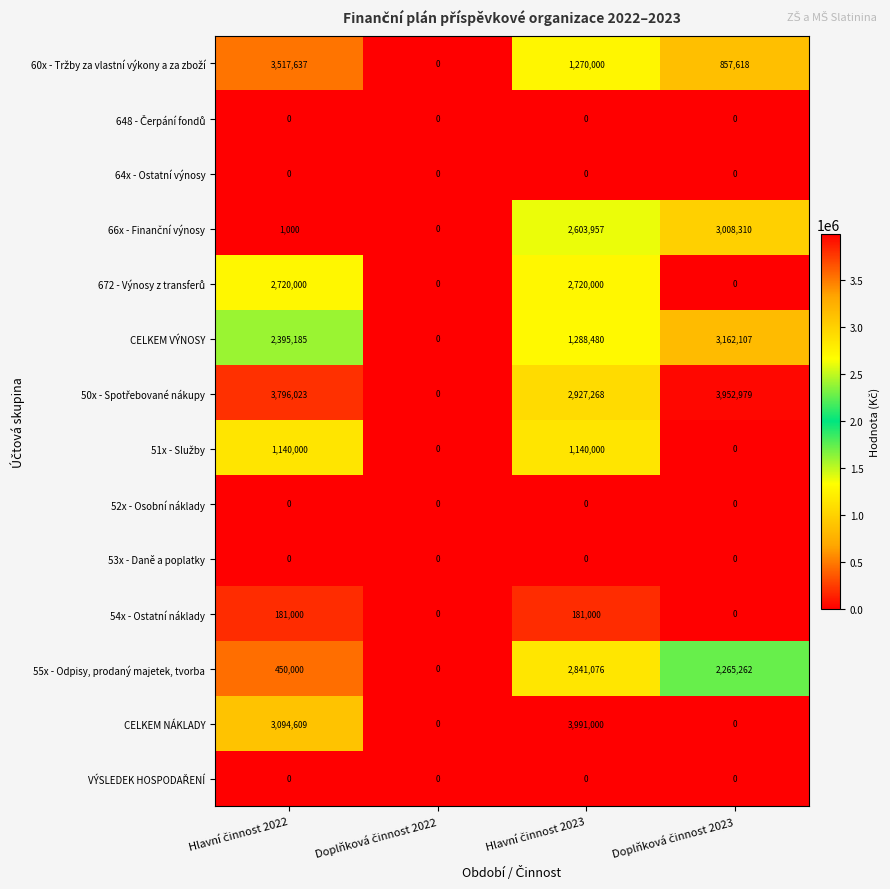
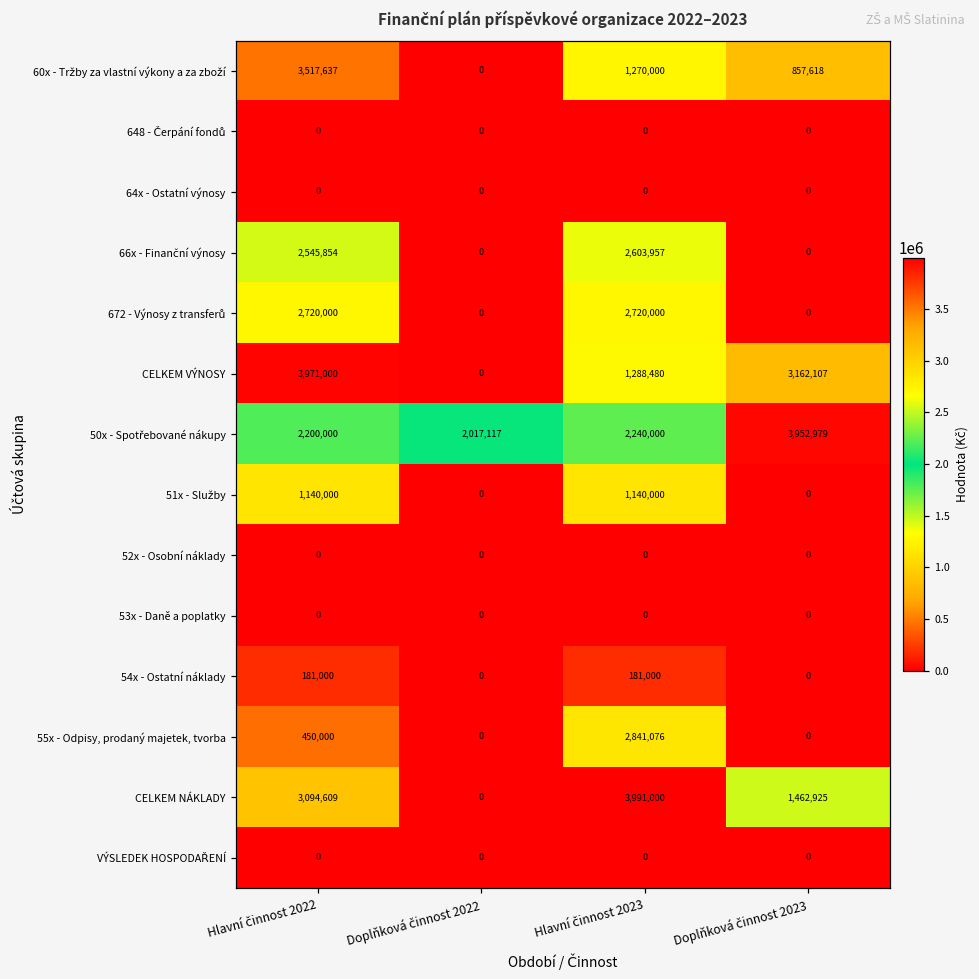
  {
    "60x - Tržby za vlastní výkony a za zboží": {
      "Hlavní činnost 2022": "3,517,637",
      "Doplňková činnost 2022": "0",
      "Hlavní činnost 2023": "1,270,000",
      "Doplňková činnost 2023": "857,618"
    },
    "648 - Čerpání fondů": {
      "Hlavní činnost 2022": "0",
      "Doplňková činnost 2022": "0",
      "Hlavní činnost 2023": "0",
      "Doplňková činnost 2023": "0"
    },
    "64x - Ostatní výnosy": {
      "Hlavní činnost 2022": "0",
      "Doplňková činnost 2022": "0",
      "Hlavní činnost 2023": "0",
      "Doplňková činnost 2023": "0"
    },
    "66x - Finanční výnosy": {
-     "Hlavní činnost 2022": "1,000",
+     "Hlavní činnost 2022": "2,545,854",
      "Doplňková činnost 2022": "0",
      "Hlavní činnost 2023": "2,603,957",
-     "Doplňková činnost 2023": "3,008,310"
+     "Doplňková činnost 2023": "0"
    },
    "672 - Výnosy z transferů": {
      "Hlavní činnost 2022": "2,720,000",
      "Doplňková činnost 2022": "0",
      "Hlavní činnost 2023": "2,720,000",
      "Doplňková činnost 2023": "0"
    },
    "CELKEM VÝNOSY": {
-     "Hlavní činnost 2022": "2,395,185",
+     "Hlavní činnost 2022": "3,971,000",
      "Doplňková činnost 2022": "0",
      "Hlavní činnost 2023": "1,288,480",
      "Doplňková činnost 2023": "3,162,107"
    },
    "50x - Spotřebované nákupy": {
-     "Hlavní činnost 2022": "3,796,023",
-     "Doplňková činnost 2022": "0",
-     "Hlavní činnost 2023": "2,927,268",
+     "Hlavní činnost 2022": "2,200,000",
+     "Doplňková činnost 2022": "2,017,117",
+     "Hlavní činnost 2023": "2,240,000",
      "Doplňková činnost 2023": "3,952,979"
    },
    "51x - Služby": {
      "Hlavní činnost 2022": "1,140,000",
      "Doplňková činnost 2022": "0",
      "Hlavní činnost 2023": "1,140,000",
      "Doplňková činnost 2023": "0"
    },
    "52x - Osobní náklady": {
      "Hlavní činnost 2022": "0",
      "Doplňková činnost 2022": "0",
      "Hlavní činnost 2023": "0",
      "Doplňková činnost 2023": "0"
    },
    "53x - Daně a poplatky": {
      "Hlavní činnost 2022": "0",
      "Doplňková činnost 2022": "0",
      "Hlavní činnost 2023": "0",
      "Doplňková činnost 2023": "0"
    },
    "54x - Ostatní náklady": {
      "Hlavní činnost 2022": "181,000",
      "Doplňková činnost 2022": "0",
      "Hlavní činnost 2023": "181,000",
      "Doplňková činnost 2023": "0"
    },
    "55x - Odpisy, prodaný majetek, tvorba": {
      "Hlavní činnost 2022": "450,000",
      "Doplňková činnost 2022": "0",
      "Hlavní činnost 2023": "2,841,076",
-     "Doplňková činnost 2023": "2,265,262"
+     "Doplňková činnost 2023": "0"
    },
    "CELKEM NÁKLADY": {
      "Hlavní činnost 2022": "3,094,609",
      "Doplňková činnost 2022": "0",
      "Hlavní činnost 2023": "3,991,000",
-     "Doplňková činnost 2023": "0"
+     "Doplňková činnost 2023": "1,462,925"
    },
    "VÝSLEDEK HOSPODAŘENÍ": {
      "Hlavní činnost 2022": "0",
      "Doplňková činnost 2022": "0",
      "Hlavní činnost 2023": "0",
      "Doplňková činnost 2023": "0"
    }
  }
